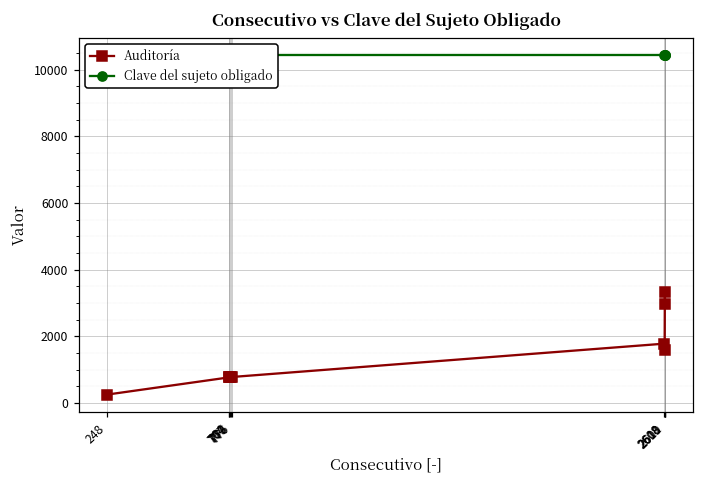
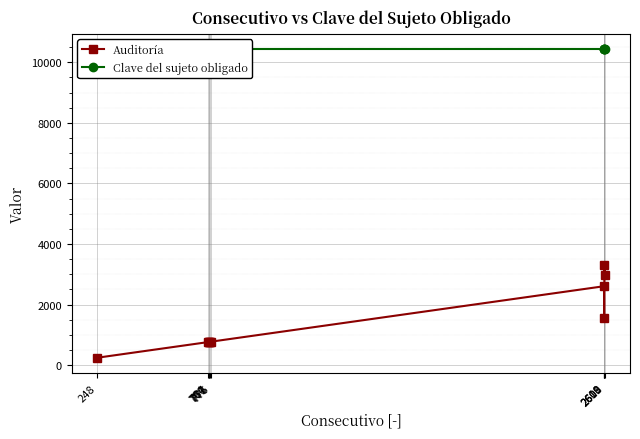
  {
    "Auditoría": {
      "248": 200,
      "764": 800,
      "767": 800,
      "770": 800,
      "773": 800,
      "776": 800,
-     "2608": 1800,
+     "2608": 2600,
      "2609": 1600,
      "2610": 3300,
      "2611": 3000
    },
    "Clave del sujeto obligado": {
      "2608": 10400,
      "2609": 10400,
      "2610": 10400,
      "2611": 10400
    }
  }
